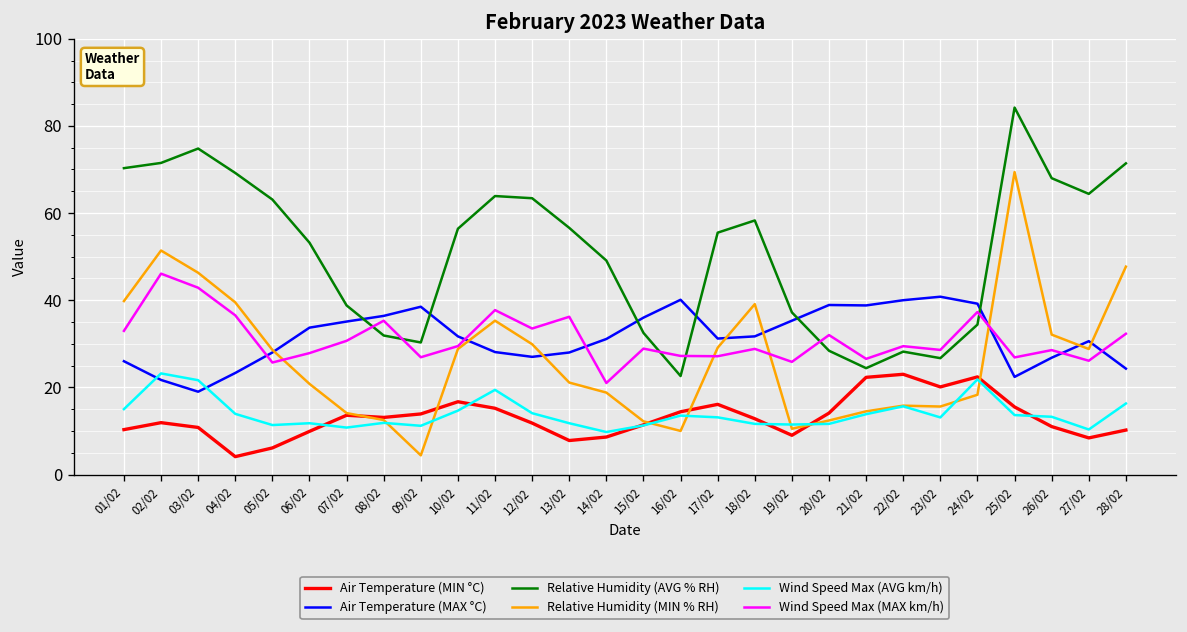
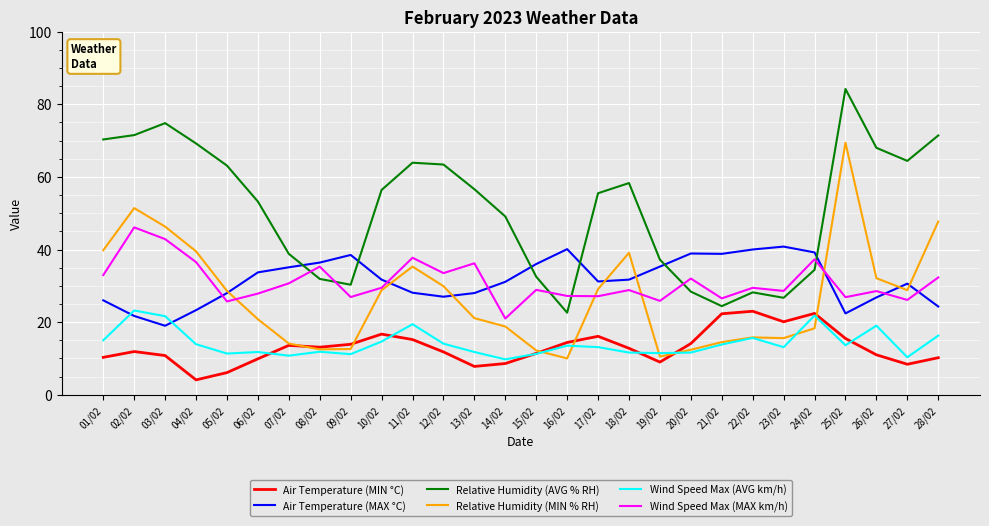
  {
    "Air Temperature (MIN °C)": {
      "01/02": 10,
      "02/02": 12,
      "03/02": 11,
      "04/02": 4,
      "05/02": 6,
      "06/02": 10,
      "09/02": 14,
      "10/02": 17,
      "11/02": 15,
      "12/02": 12,
      "13/02": 8,
      "14/02": 9,
      "16/02": 14,
      "17/02": 16,
      "18/02": 13,
      "19/02": 9,
      "20/02": 14,
      "21/02": 22,
      "22/02": 23,
      "23/02": 20,
      "25/02": 16,
      "26/02": 11,
      "27/02": 8,
      "28/02": 10
    },
    "Air Temperature (MAX °C)": {
      "01/02": 26,
      "02/02": 22,
      "03/02": 19,
      "04/02": 23,
      "06/02": 34,
      "07/02": 35,
      "08/02": 36,
      "09/02": 39,
      "10/02": 32,
      "11/02": 28,
      "12/02": 27,
      "13/02": 28,
      "14/02": 31,
      "15/02": 36,
      "16/02": 40,
      "17/02": 31,
      "18/02": 32,
      "19/02": 35,
      "20/02": 39,
      "21/02": 39,
      "22/02": 40,
      "23/02": 41,
      "24/02": 39,
      "25/02": 22,
      "26/02": 27,
      "27/02": 31,
      "28/02": 24
    },
    "Relative Humidity (AVG % RH)": {
      "01/02": 70,
      "02/02": 72,
      "03/02": 75,
      "04/02": 69,
      "05/02": 63,
      "06/02": 53,
      "07/02": 39,
      "08/02": 32,
      "09/02": 30,
      "10/02": 56,
      "11/02": 64,
      "12/02": 63,
      "13/02": 57,
      "14/02": 49,
      "15/02": 33,
      "16/02": 23,
      "17/02": 56,
      "18/02": 58,
      "19/02": 37,
      "20/02": 28,
      "21/02": 24,
      "22/02": 28,
      "23/02": 27,
      "24/02": 34,
      "25/02": 84,
      "26/02": 68,
      "27/02": 64,
      "28/02": 71
    },
    "Relative Humidity (MIN % RH)": {
      "01/02": 40,
      "02/02": 51,
      "03/02": 46,
      "04/02": 40,
      "06/02": 21,
-     "09/02": 4,
+     "09/02": 13,
      "11/02": 35,
      "12/02": 30,
      "13/02": 21,
      "14/02": 19,
      "15/02": 12,
      "16/02": 10,
      "17/02": 29,
      "18/02": 39,
      "19/02": 11,
      "20/02": 12,
      "23/02": 16,
      "24/02": 18,
      "25/02": 69,
      "26/02": 32,
      "27/02": 29,
      "28/02": 48
    },
    "Wind Speed Max (AVG km/h)": {
      "01/02": 15,
      "02/02": 23,
      "03/02": 22,
      "04/02": 14,
      "05/02": 11,
      "06/02": 12,
      "07/02": 11,
      "09/02": 11,
      "10/02": 15,
      "11/02": 19,
      "12/02": 14,
      "13/02": 12,
      "14/02": 10,
      "16/02": 14,
      "17/02": 13,
      "18/02": 12,
      "19/02": 11,
      "20/02": 12,
      "23/02": 13,
      "25/02": 14,
-     "26/02": 13,
+     "26/02": 19,
      "27/02": 10,
      "28/02": 16
    },
    "Wind Speed Max (MAX km/h)": {
      "01/02": 33,
      "02/02": 46,
      "03/02": 43,
      "04/02": 37,
      "05/02": 26,
      "06/02": 28,
      "07/02": 31,
      "08/02": 35,
      "09/02": 27,
      "11/02": 38,
      "12/02": 34,
      "13/02": 36,
      "14/02": 21,
      "15/02": 29,
      "16/02": 27,
      "17/02": 27,
      "18/02": 29,
      "19/02": 26,
      "20/02": 32,
      "21/02": 27,
      "22/02": 29,
      "23/02": 29,
      "24/02": 37,
      "25/02": 27,
      "26/02": 29,
      "27/02": 26,
      "28/02": 32
    }
  }
